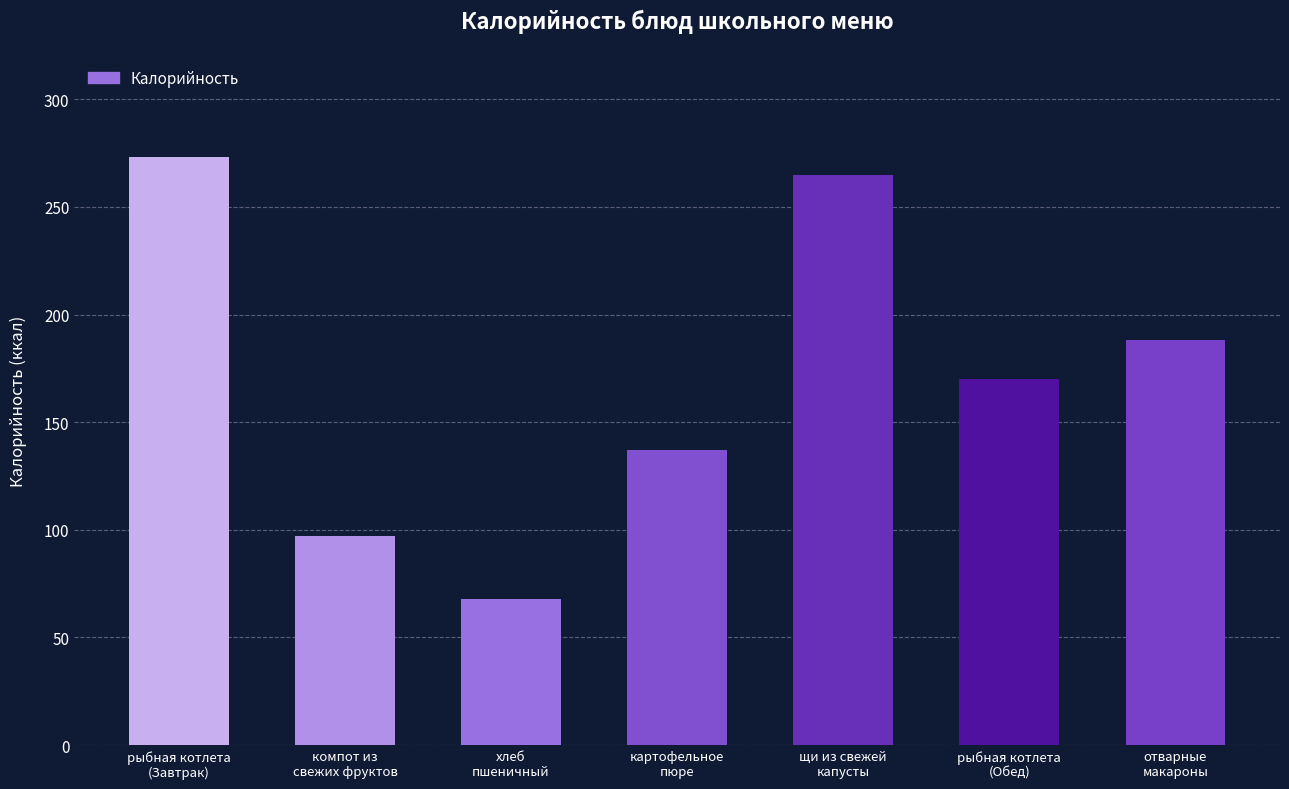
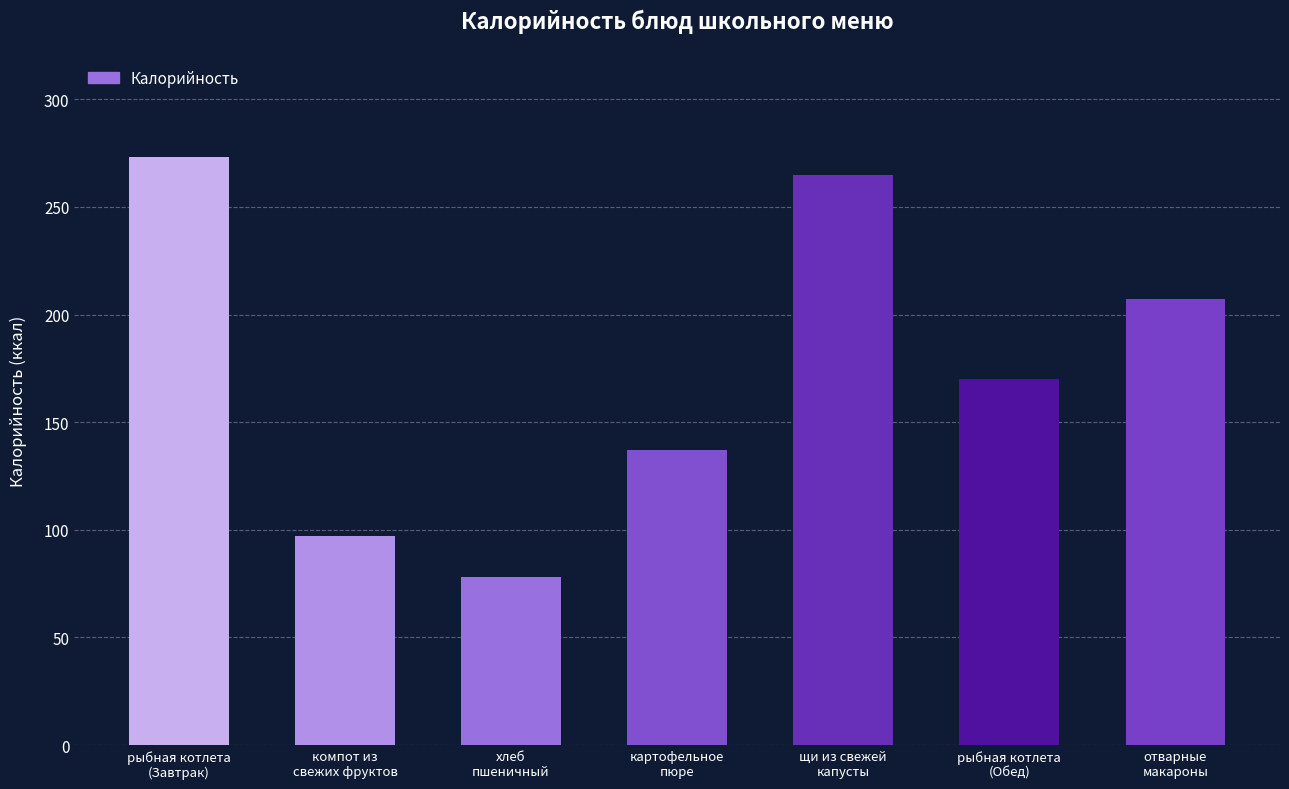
  {
    "рыбная котлета (Завтрак)": 273,
    "компот из свежих фруктов": 97,
-   "хлеб пшеничный": 68,
+   "хлеб пшеничный": 78,
    "картофельное пюре": 137,
    "щи из свежей капусты": 265,
    "рыбная котлета (Обед)": 170,
-   "отварные макароны": 188
+   "отварные макароны": 207
  }
